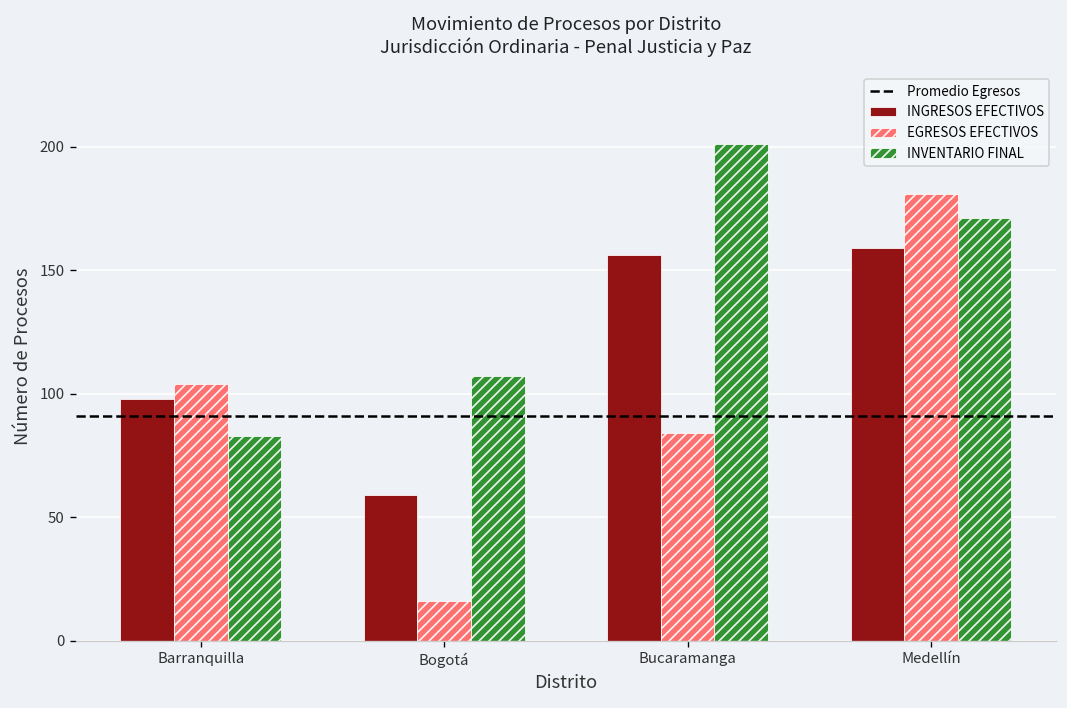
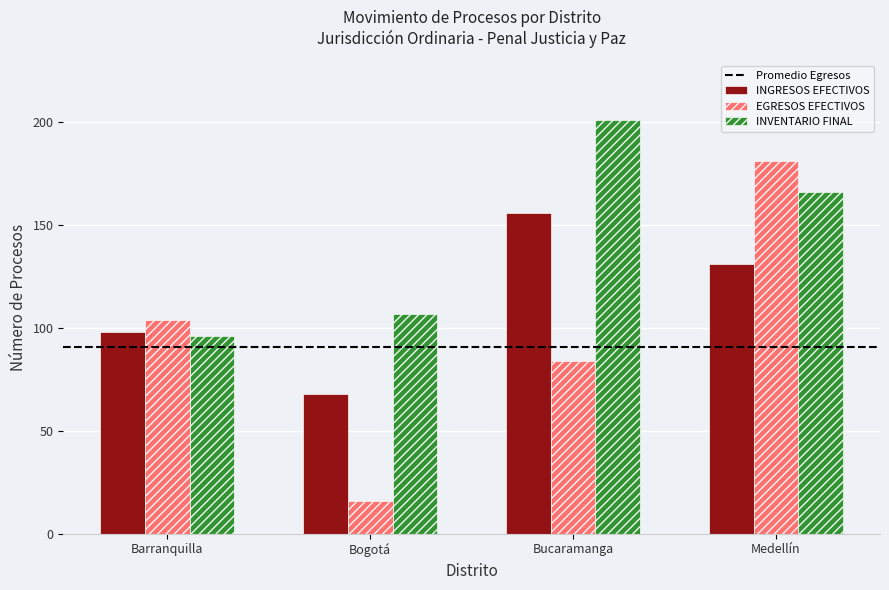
  {
    "INGRESOS EFECTIVOS": {
      "Barranquilla": 98,
-     "Bogotá": 59,
+     "Bogotá": 68,
      "Bucaramanga": 156,
-     "Medellín": 159
+     "Medellín": 131
    },
    "EGRESOS EFECTIVOS": {
      "Barranquilla": 104,
      "Bogotá": 16,
      "Bucaramanga": 84,
      "Medellín": 181
    },
    "INVENTARIO FINAL": {
-     "Barranquilla": 83,
+     "Barranquilla": 96,
      "Bogotá": 107,
      "Bucaramanga": 201,
-     "Medellín": 171
+     "Medellín": 166
    }
  }
